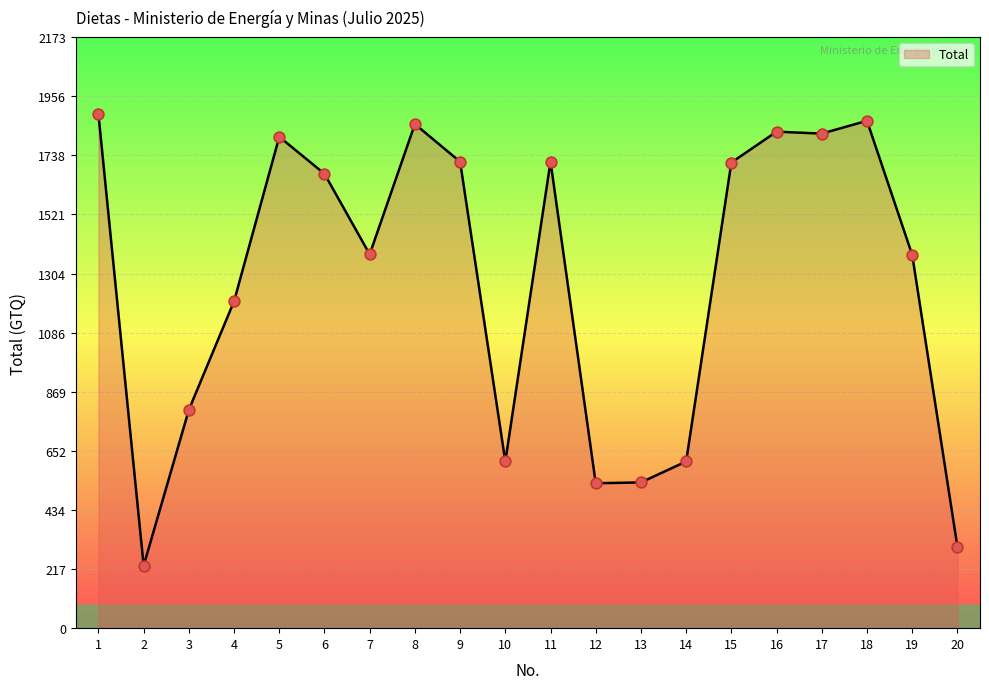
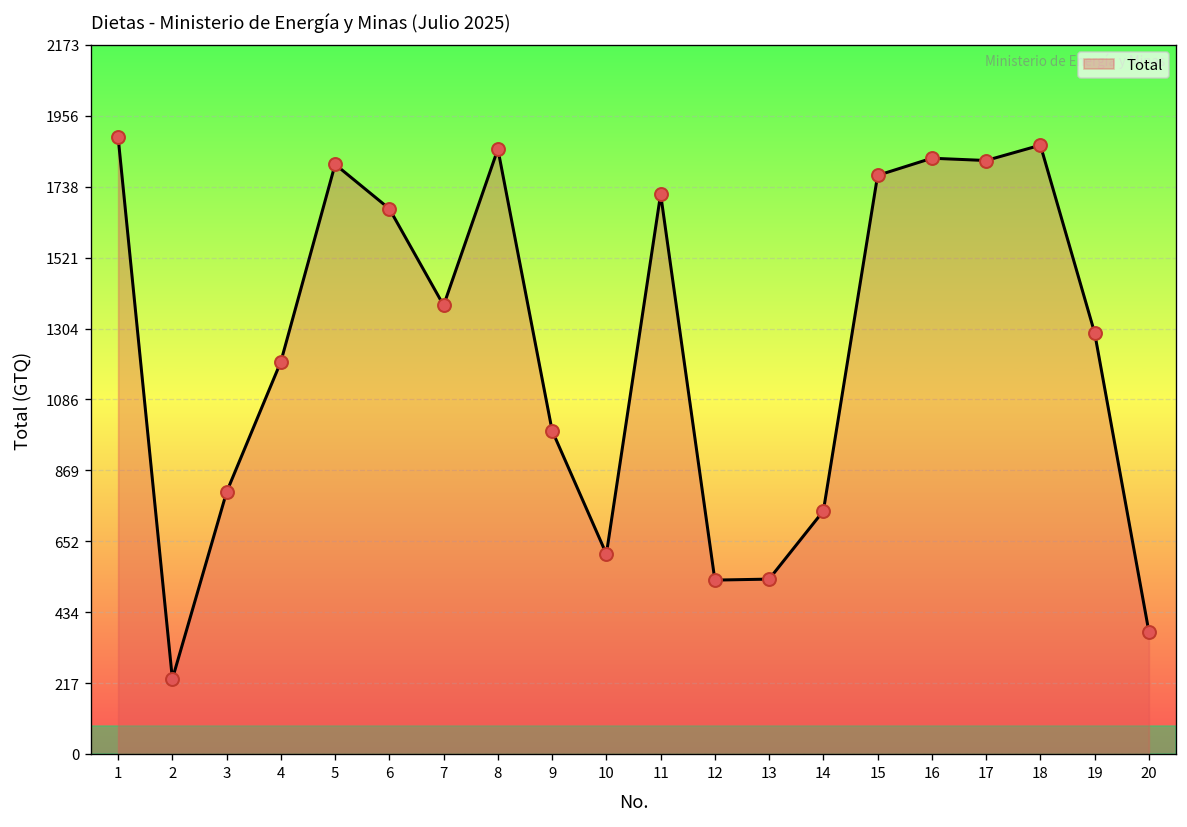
  {
    "1": 1890,
    "2": 230,
    "3": 800,
    "4": 1200,
    "5": 1810,
    "6": 1670,
    "7": 1380,
    "8": 1850,
-   "9": 1720,
+   "9": 990,
    "10": 610,
    "11": 1720,
    "12": 530,
    "13": 540,
-   "14": 610,
-   "15": 1710,
+   "14": 750,
+   "15": 1770,
    "16": 1830,
    "17": 1820,
    "18": 1870,
-   "19": 1370,
-   "20": 300
+   "19": 1290,
+   "20": 380
  }
